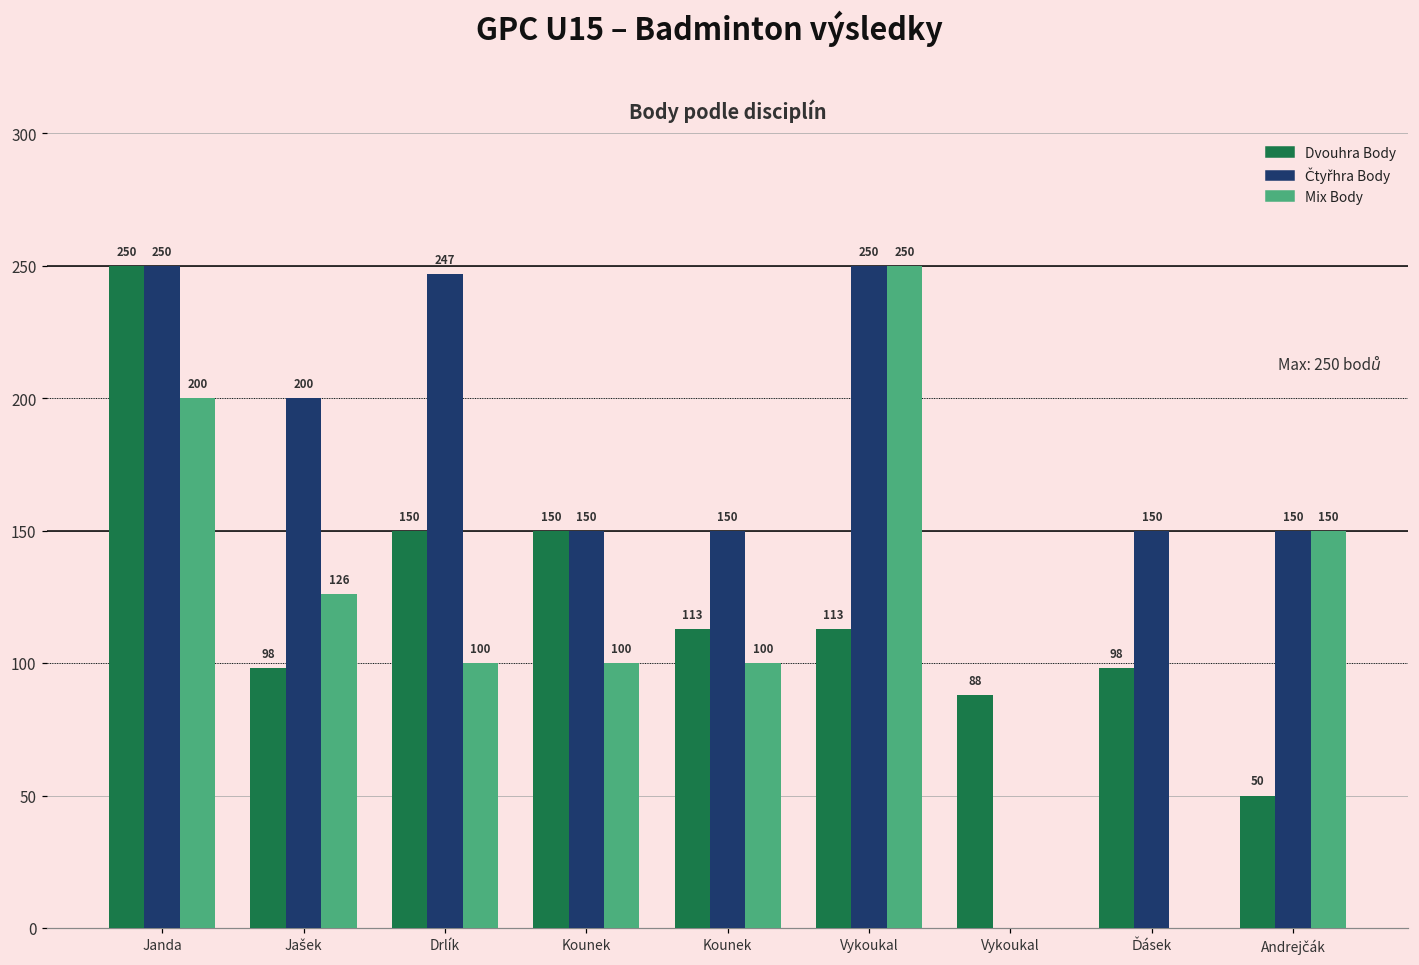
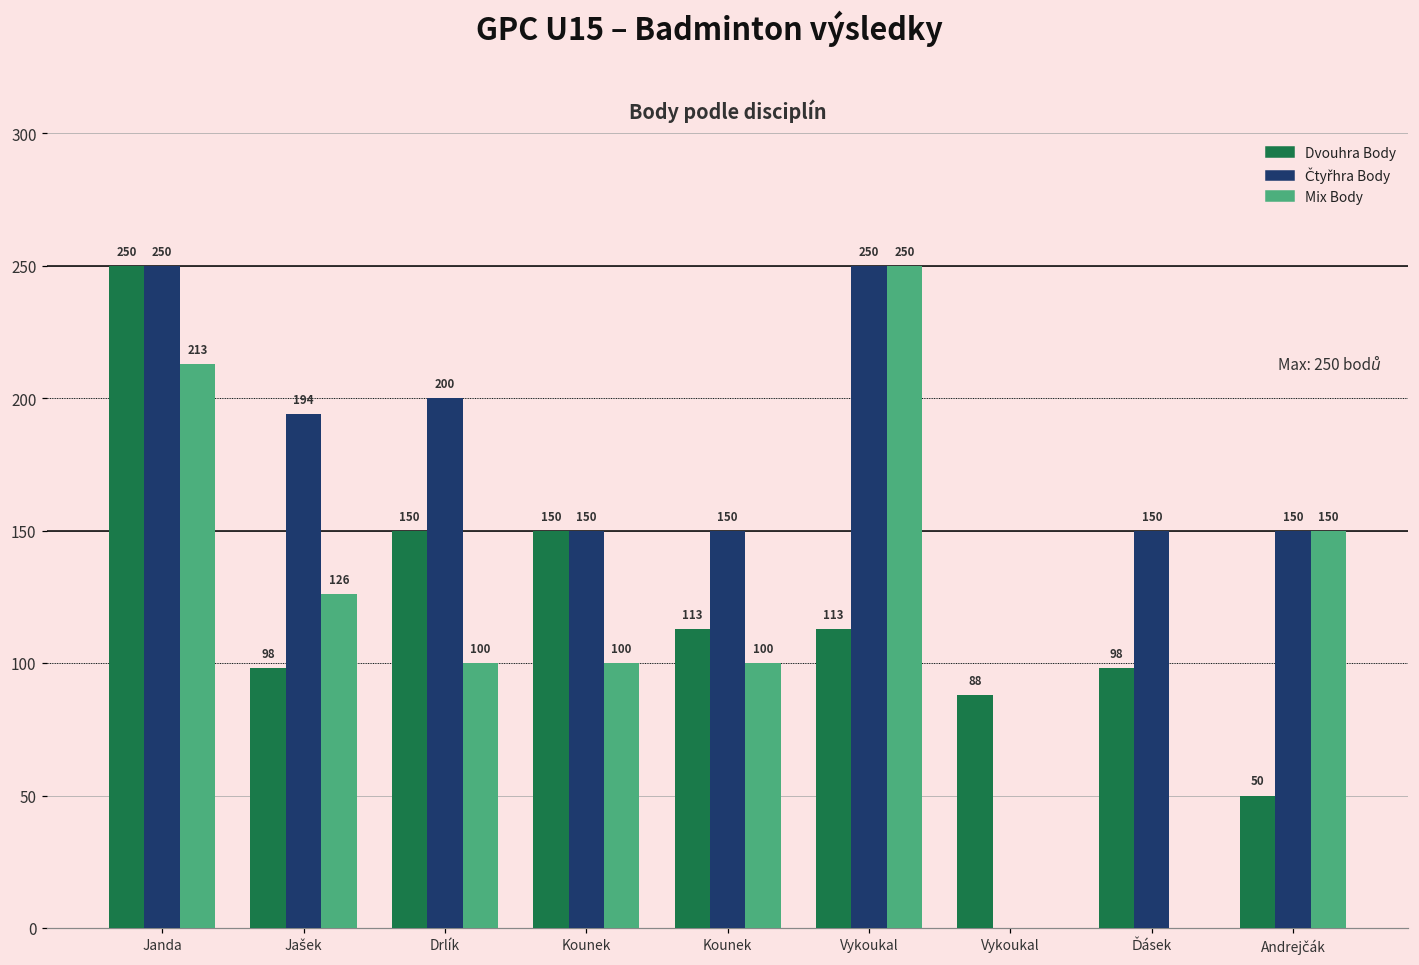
  {
    "Dvouhra Body": {
      "Janda": 250,
      "Jašek": 98,
      "Drlík": 150,
      "Ďásek": 98,
      "Andrejčák": 50
    },
    "Čtyřhra Body": {
      "Janda": 250,
-     "Jašek": 200,
-     "Drlík": 247,
+     "Jašek": 194,
+     "Drlík": 200,
      "Ďásek": 150,
      "Andrejčák": 150
    },
    "Mix Body": {
-     "Janda": 200,
+     "Janda": 213,
      "Jašek": 126,
      "Drlík": 100,
      "Andrejčák": 150
    }
  }
